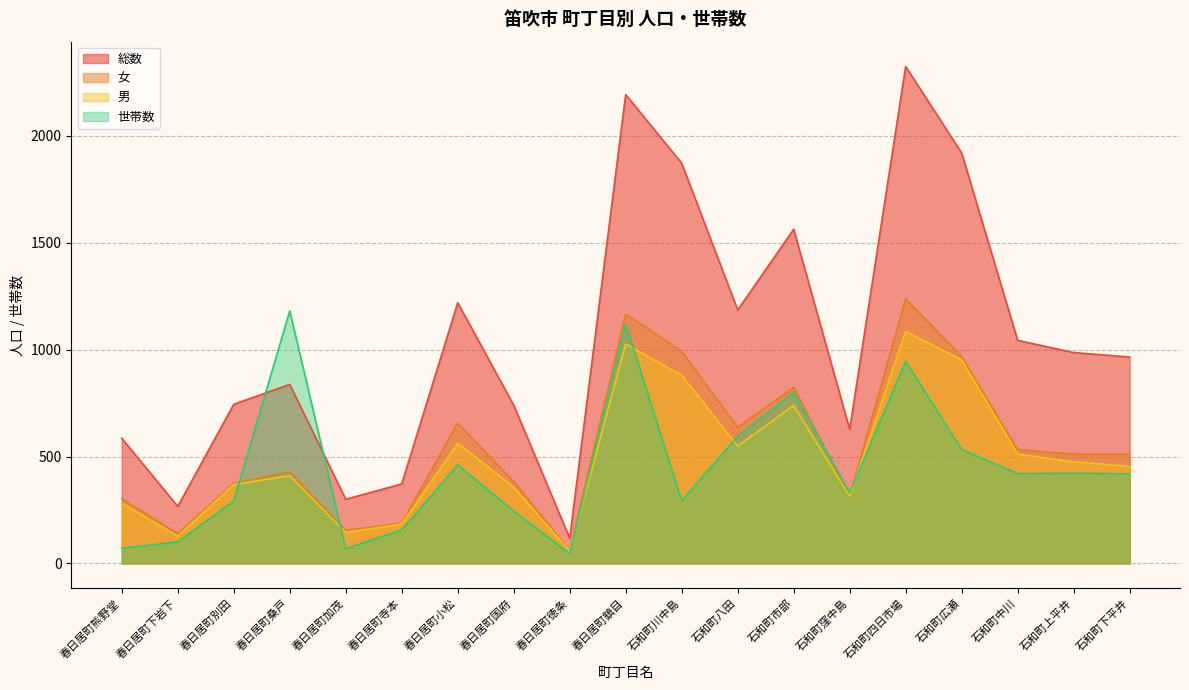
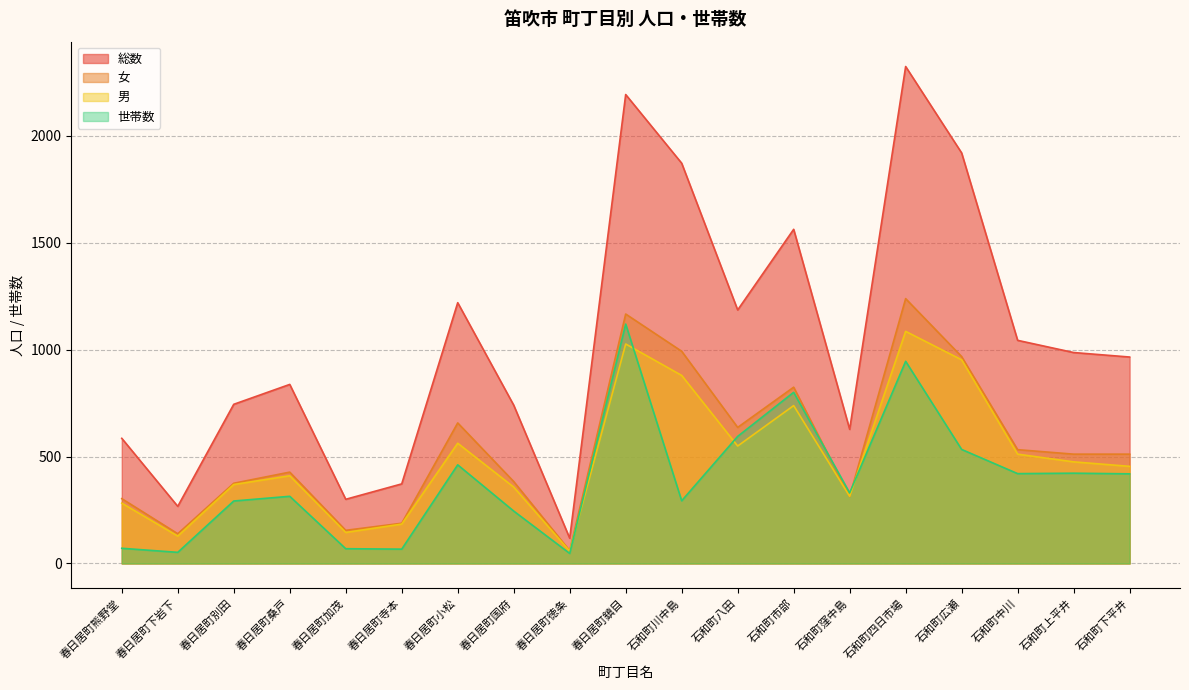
  {
    "世帯数": {
      "春日居町熊野堂": 70,
-     "春日居町下岩下": 100,
+     "春日居町下岩下": 50,
      "春日居町別田": 290,
-     "春日居町桑戸": 1180,
+     "春日居町桑戸": 310,
      "春日居町加茂": 70,
-     "春日居町寺本": 160,
+     "春日居町寺本": 70,
      "春日居町小松": 460,
      "春日居町国府": 250,
      "春日居町鎮目": 1120,
      "石和町川中島": 290,
      "石和町八田": 590,
      "石和町市部": 800,
      "石和町窪中島": 330,
      "石和町四日市場": 950,
      "石和町広瀬": 530,
      "石和町中川": 420,
      "石和町上平井": 420,
      "石和町下平井": 420
    }
  }
